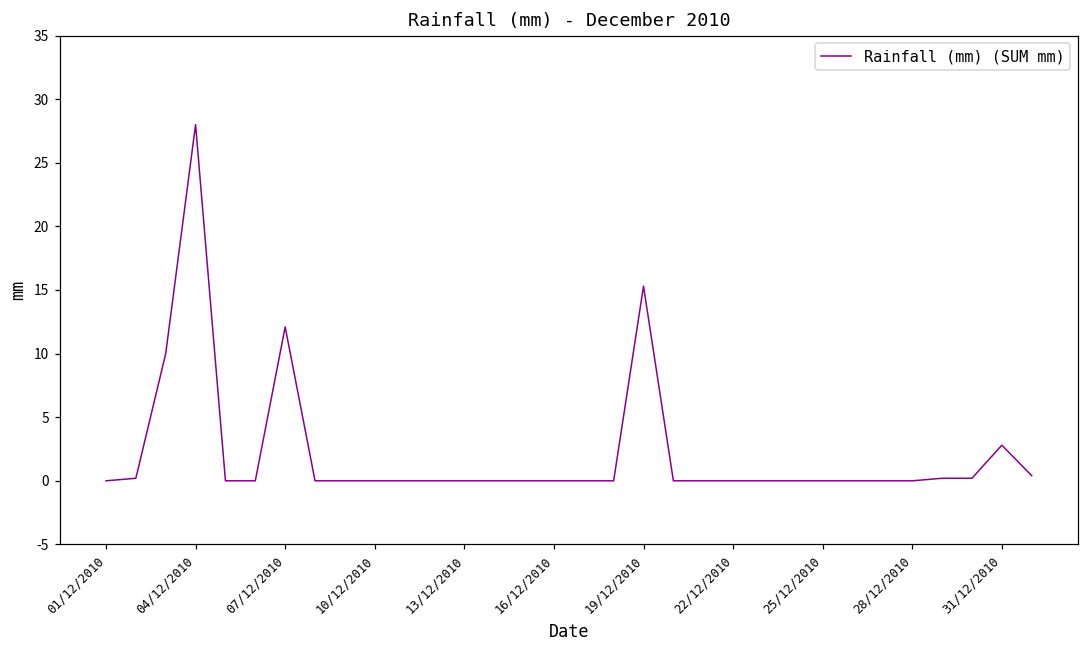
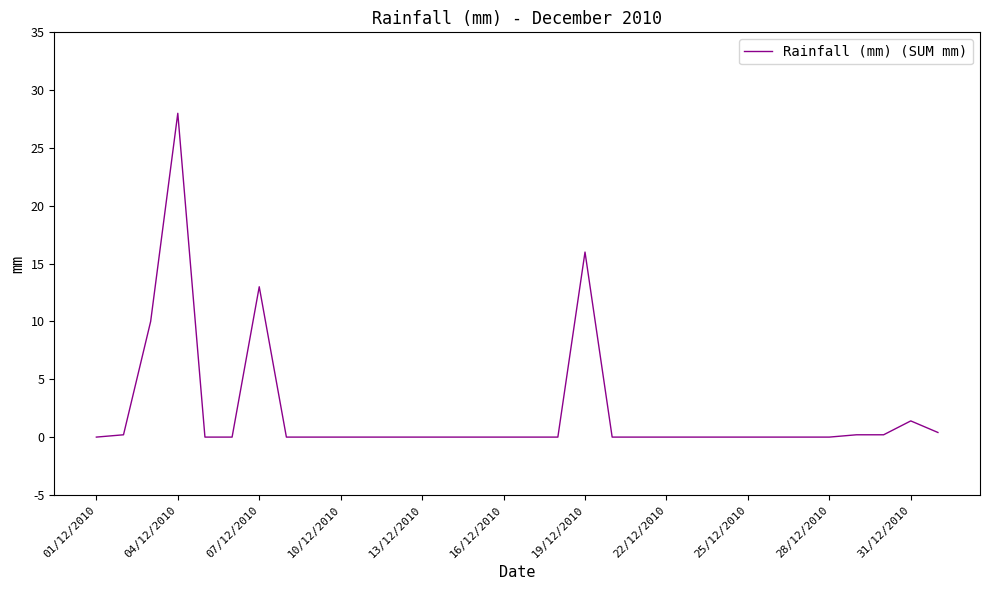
  {
    "01/12/2010": 0.0,
    "04/12/2010": 28.0,
-   "07/12/2010": 12.1,
+   "07/12/2010": 13.0,
    "10/12/2010": 0.0,
    "13/12/2010": 0.0,
    "16/12/2010": 0.0,
-   "19/12/2010": 15.3,
+   "19/12/2010": 16.0,
    "22/12/2010": 0.0,
    "25/12/2010": 0.0,
    "28/12/2010": 0.0,
-   "31/12/2010": 2.8
+   "31/12/2010": 1.4
  }
